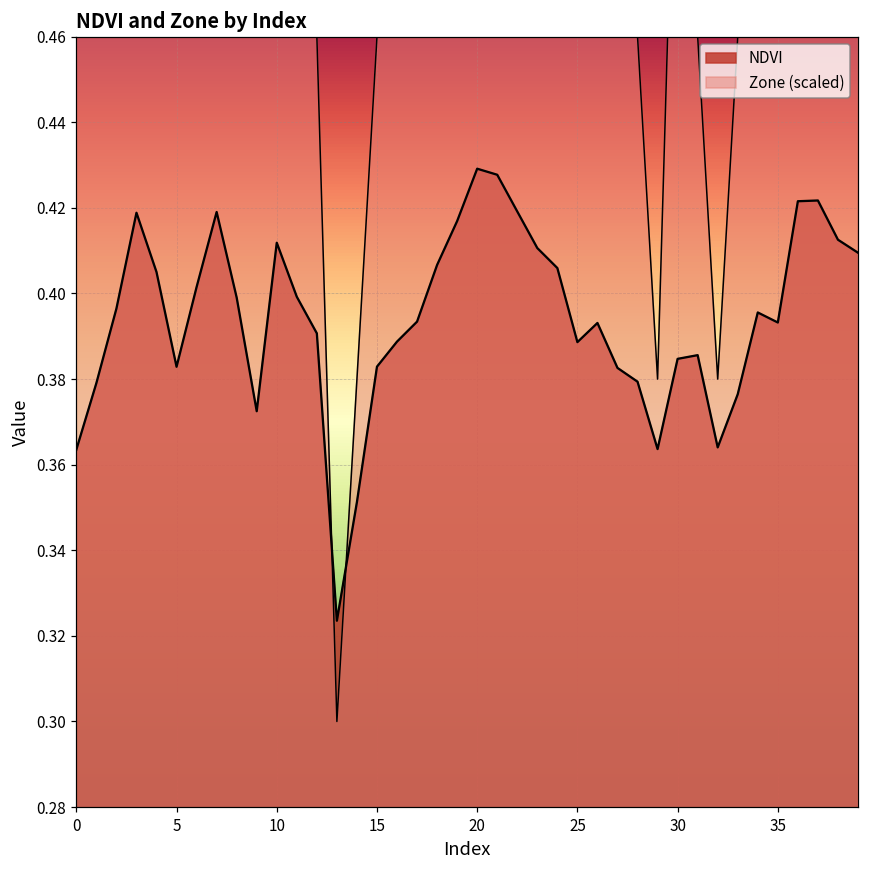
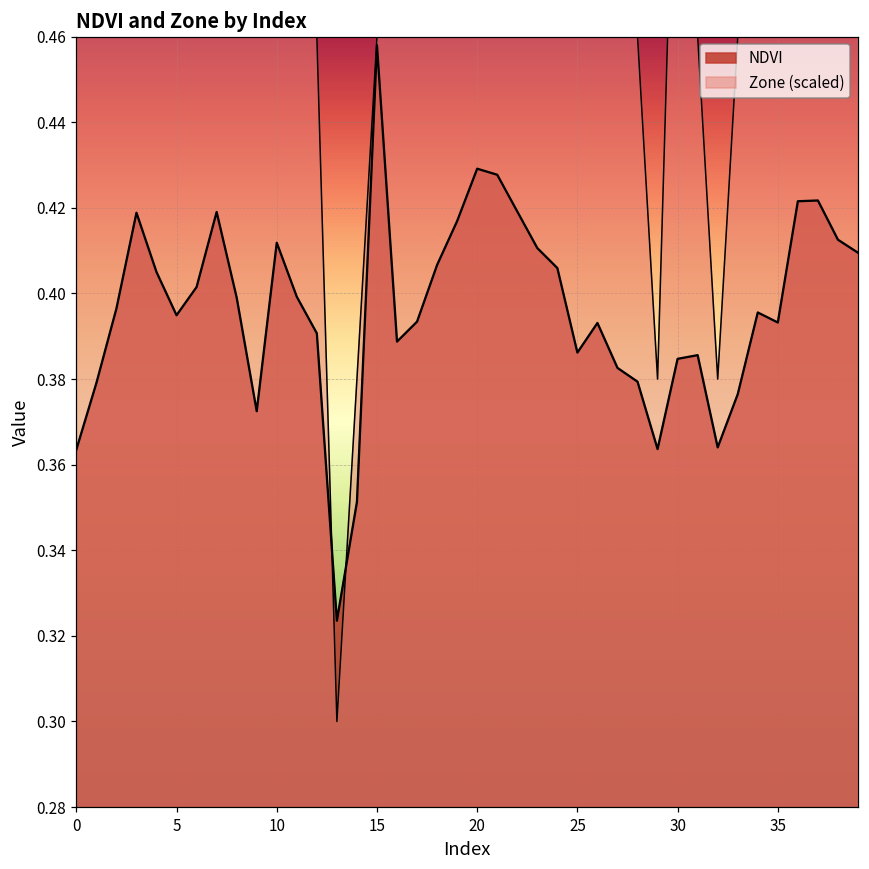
  {
    "NDVI": {
      "0": 0.364,
-     "5": 0.383,
+     "5": 0.395,
      "10": 0.412,
-     "15": 0.383,
+     "15": 0.458,
      "20": 0.429,
-     "25": 0.389,
+     "25": 0.386,
      "30": 0.385,
      "35": 0.393
    },
    "Zone (scaled)": {
      "0": 0.460,
      "10": 0.460,
      "15": 0.460,
      "25": 0.460
    }
  }
